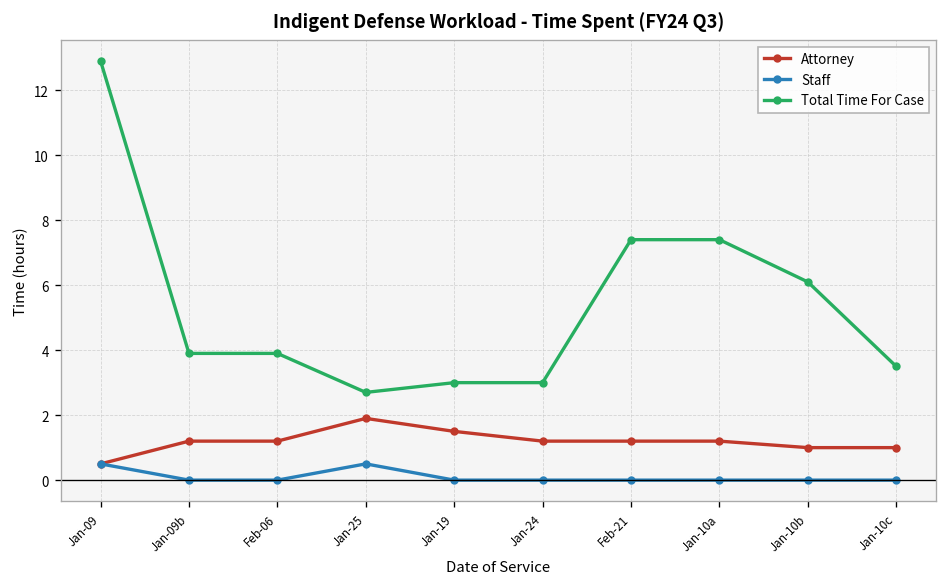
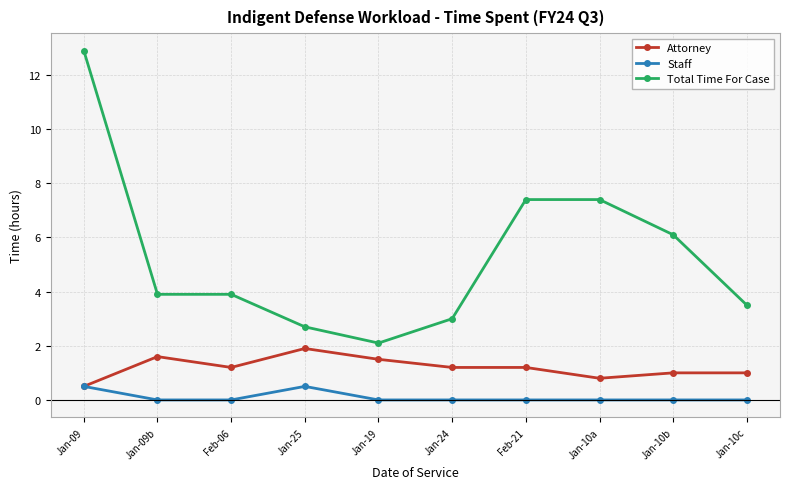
  {
    "Attorney": {
-     "Jan-09b": 1.2,
+     "Jan-09b": 1.6,
      "Feb-06": 1.2,
      "Jan-25": 1.9,
      "Jan-19": 1.5,
      "Jan-24": 1.2,
      "Feb-21": 1.2,
-     "Jan-10a": 1.2,
+     "Jan-10a": 0.8,
      "Jan-10b": 1.0,
      "Jan-10c": 1.0
    },
    "Staff": {
      "Jan-09b": 0.0,
      "Feb-06": 0.0,
      "Jan-25": 0.5,
      "Jan-19": 0.0,
      "Jan-24": 0.0,
      "Feb-21": 0.0,
      "Jan-10a": 0.0,
      "Jan-10b": 0.0,
      "Jan-10c": 0.0
    },
    "Total Time For Case": {
      "Jan-09": 12.9,
      "Jan-09b": 3.9,
      "Feb-06": 3.9,
      "Jan-25": 2.7,
-     "Jan-19": 3.0,
+     "Jan-19": 2.1,
      "Jan-24": 3.0,
      "Feb-21": 7.4,
      "Jan-10a": 7.4,
      "Jan-10b": 6.1,
      "Jan-10c": 3.5
    }
  }
